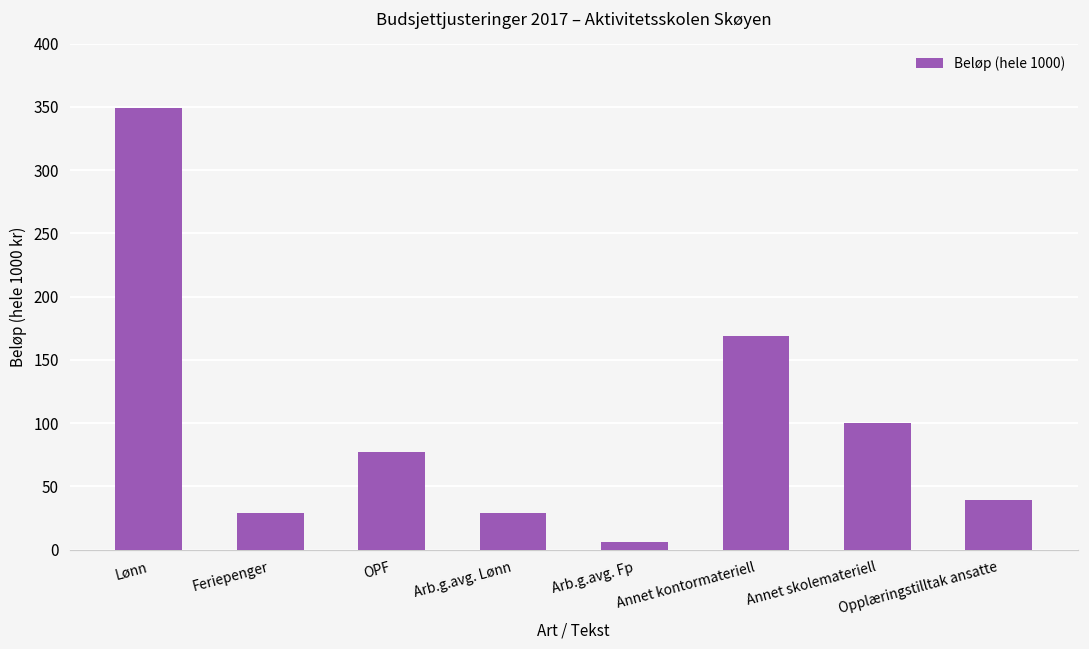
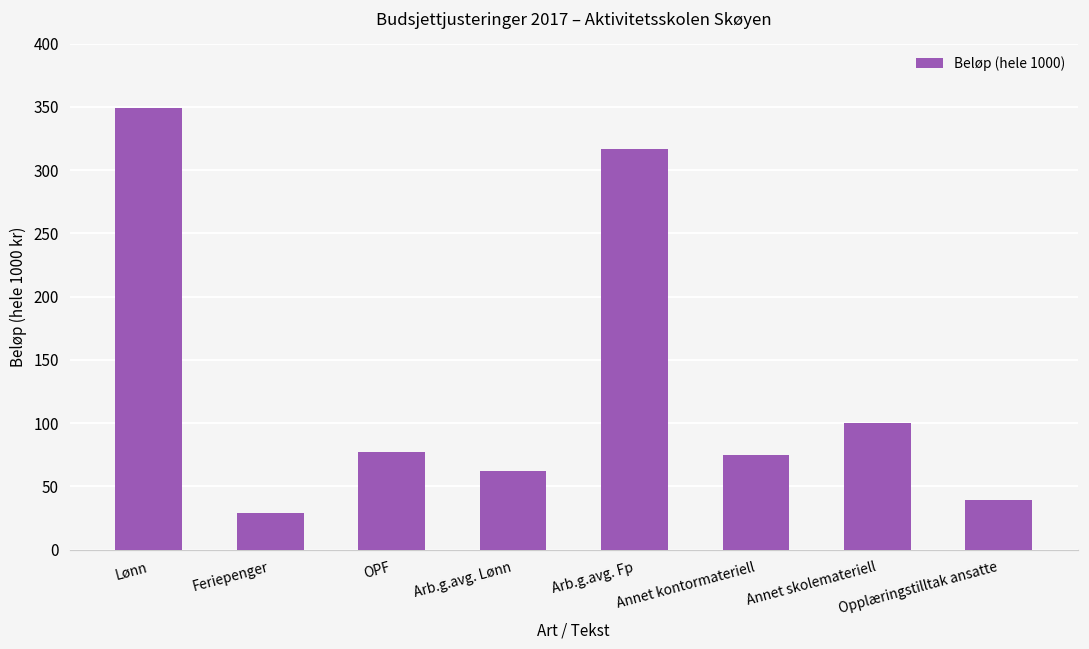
  {
    "Lønn": 349,
    "Feriepenger": 29,
    "OPF": 77,
-   "Arb.g.avg. Lønn": 29,
-   "Arb.g.avg. Fp": 6,
-   "Annet kontormateriell": 169,
+   "Arb.g.avg. Lønn": 62,
+   "Arb.g.avg. Fp": 317,
+   "Annet kontormateriell": 75,
    "Annet skolemateriell": 100,
    "Opplæringstilltak ansatte": 39
  }
